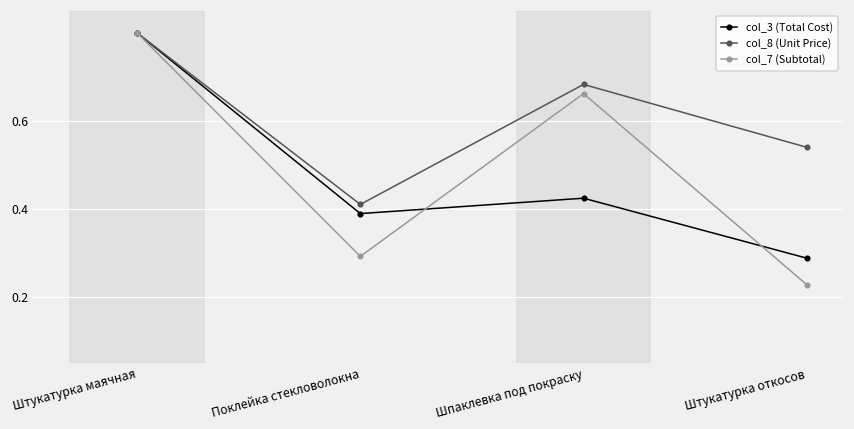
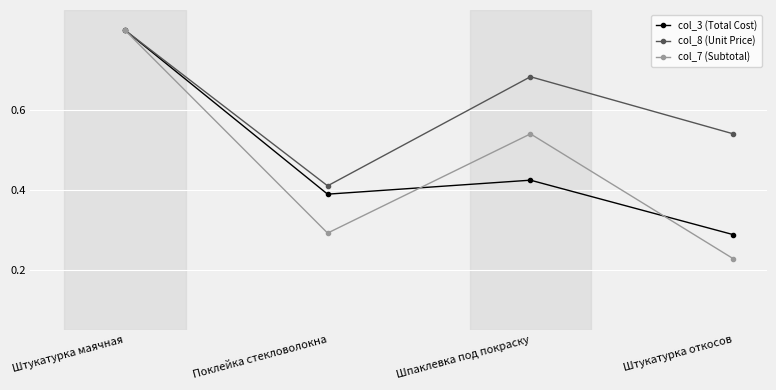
  {
    "col_3 (Total Cost)": {
      "Поклейка стекловолокна": 0.39,
      "Шпаклевка под покраску": 0.42,
      "Штукатурка откосов": 0.29
    },
    "col_8 (Unit Price)": {
      "Поклейка стекловолокна": 0.41,
      "Шпаклевка под покраску": 0.68,
      "Штукатурка откосов": 0.54
    },
    "col_7 (Subtotal)": {
      "Поклейка стекловолокна": 0.29,
-     "Шпаклевка под покраску": 0.66,
+     "Шпаклевка под покраску": 0.54,
      "Штукатурка откосов": 0.23
    }
  }
